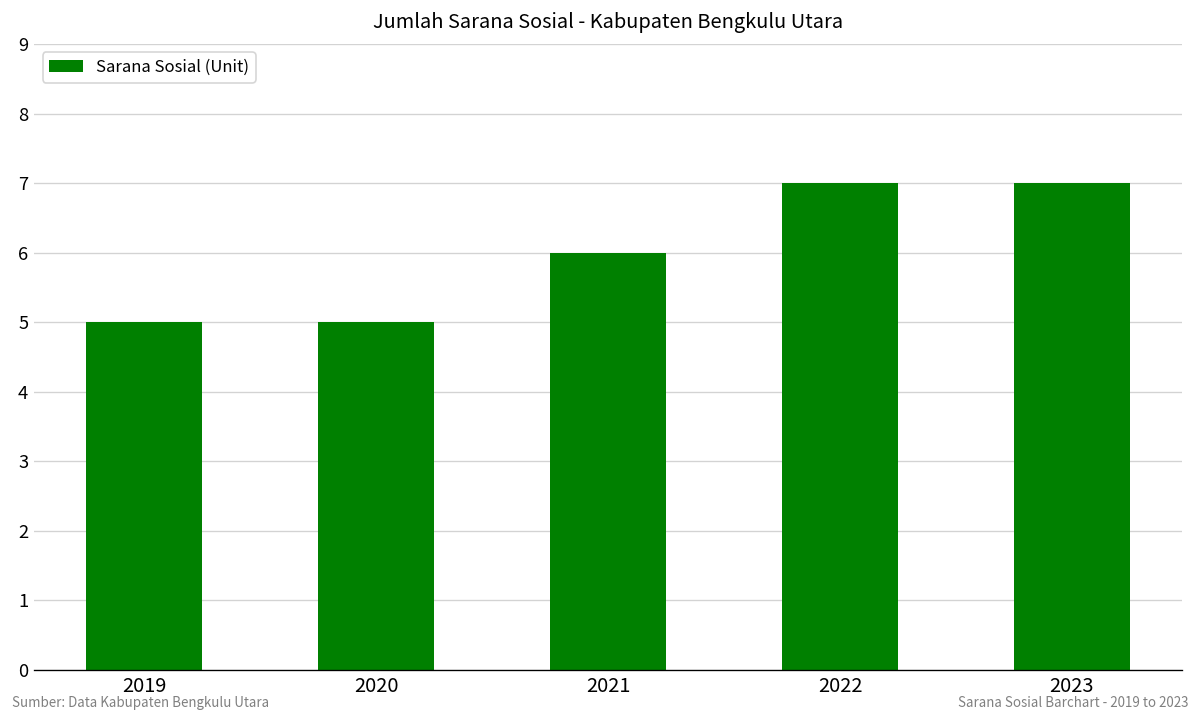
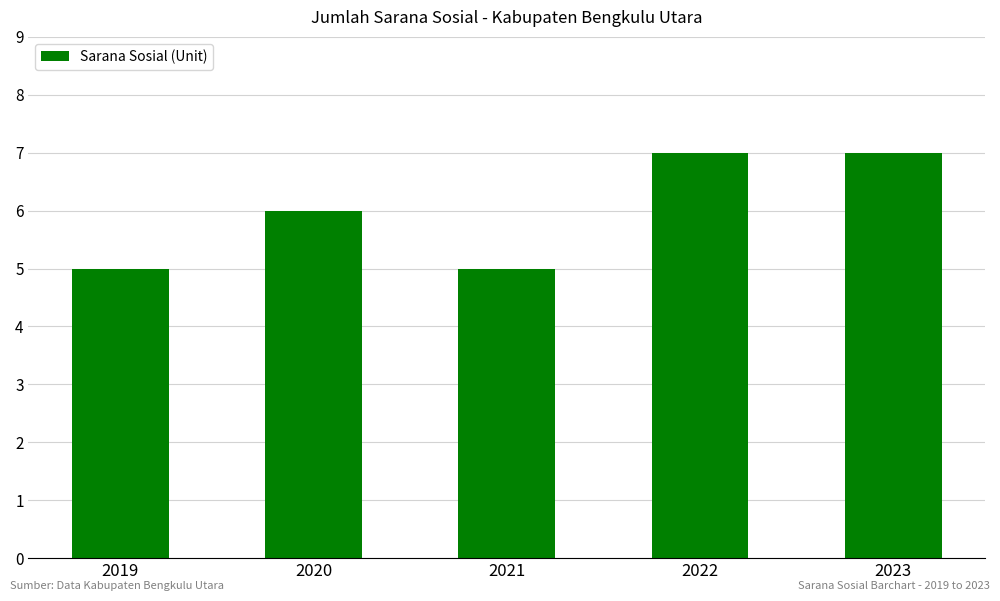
  {
    "2019": 5,
-   "2020": 5,
-   "2021": 6,
+   "2020": 6,
+   "2021": 5,
    "2022": 7,
    "2023": 7
  }
